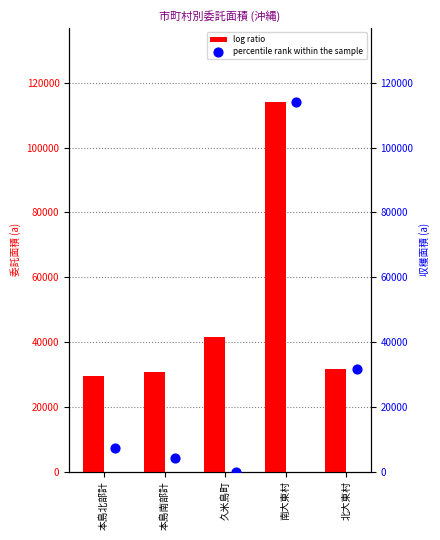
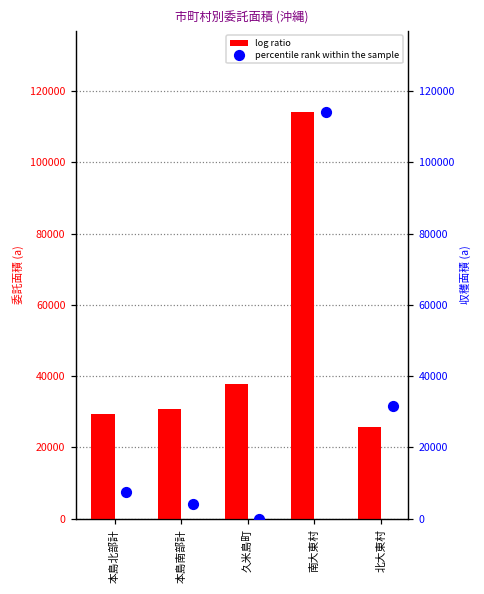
  {
    "log ratio": {
      "本島北部計": 29000,
      "本島南部計": 31000,
-     "久米島町": 41000,
+     "久米島町": 38000,
      "南大東村": 114000,
-     "北大東村": 32000
+     "北大東村": 26000
    }
  }
